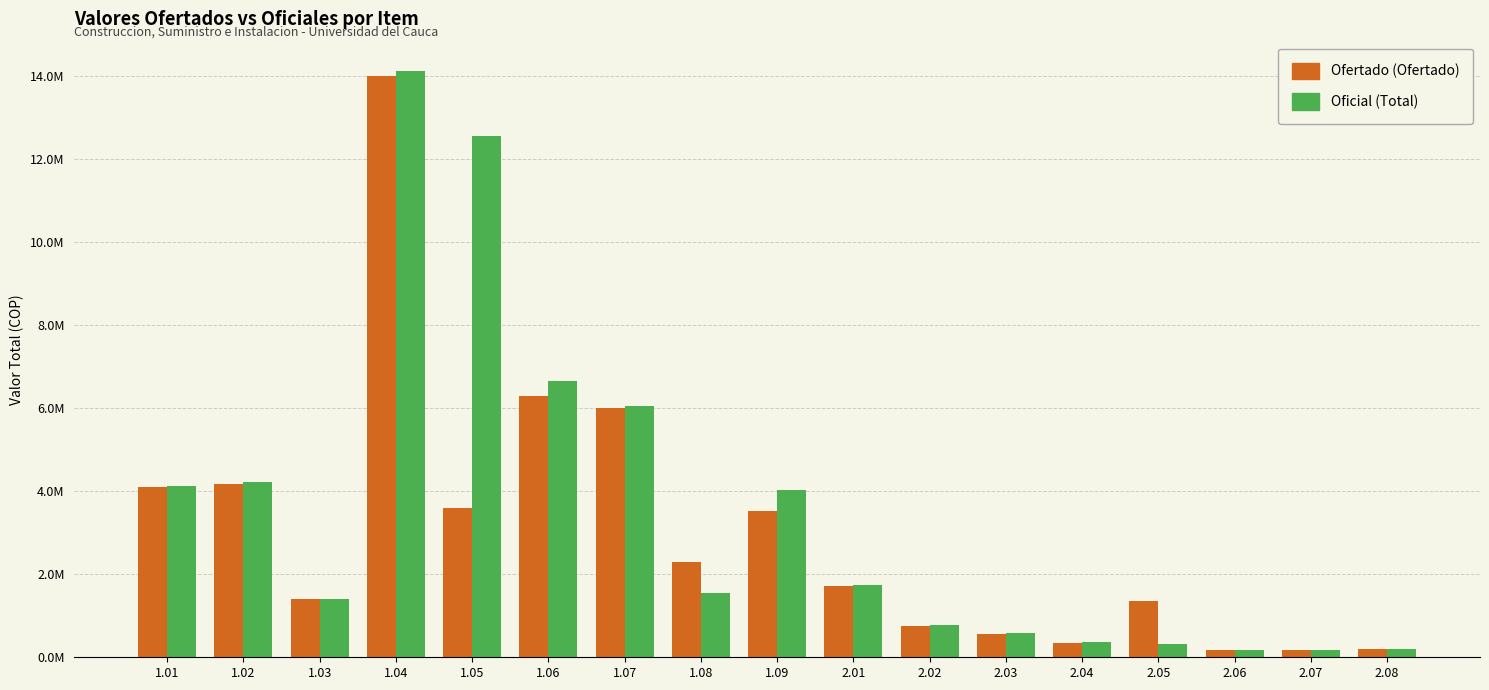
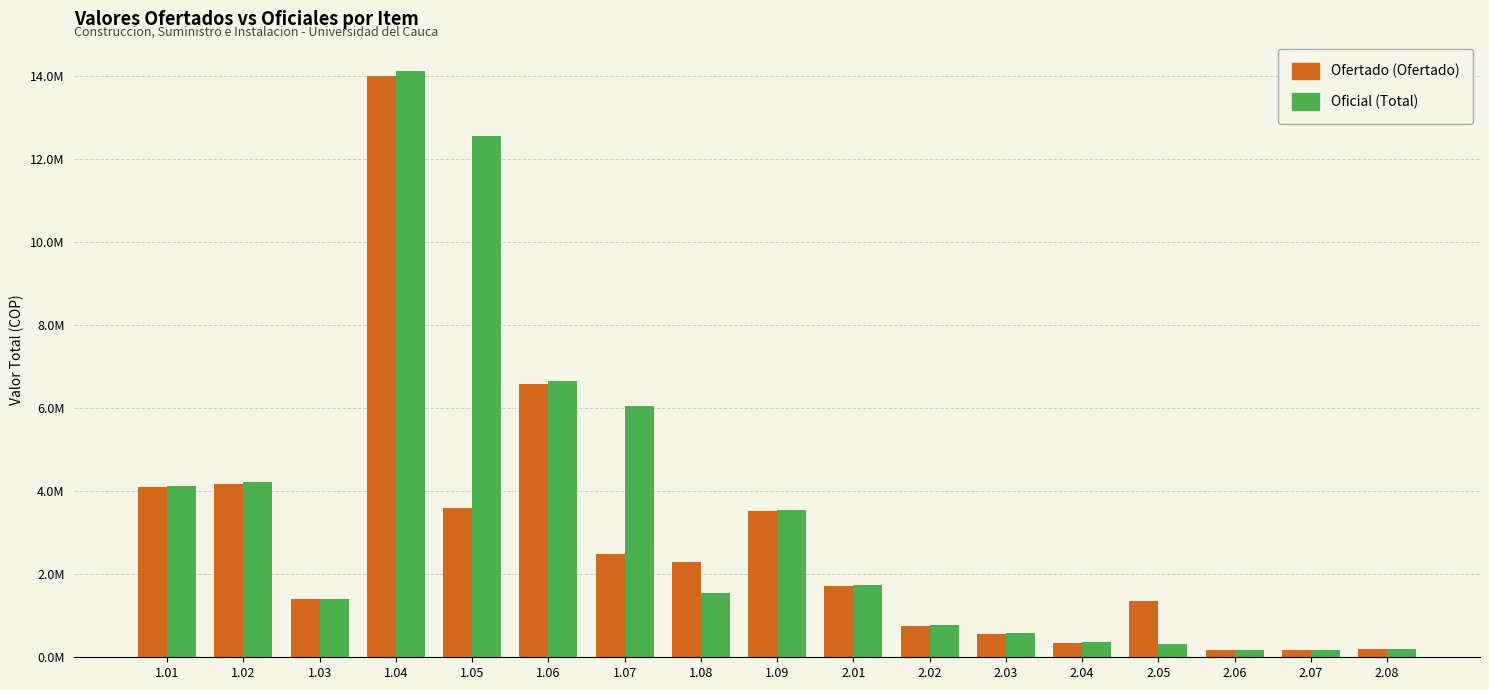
  {
    "Ofertado (Ofertado)": {
      "1.01": 4100000,
      "1.02": 4200000,
      "1.03": 1400000,
      "1.04": 14000000,
      "1.05": 3600000,
-     "1.06": 6300000,
-     "1.07": 6000000,
+     "1.06": 6600000,
+     "1.07": 2500000,
      "1.08": 2300000,
      "1.09": 3500000,
      "2.01": 1700000,
      "2.02": 800000,
      "2.03": 600000,
      "2.04": 400000,
      "2.05": 1400000,
      "2.06": 200000,
      "2.07": 200000,
      "2.08": 200000
    },
    "Oficial (Total)": {
      "1.01": 4100000,
      "1.02": 4200000,
      "1.03": 1400000,
      "1.04": 14100000,
      "1.05": 12600000,
      "1.06": 6600000,
      "1.07": 6000000,
      "1.08": 1500000,
-     "1.09": 4000000,
+     "1.09": 3600000,
      "2.01": 1700000,
      "2.02": 800000,
      "2.03": 600000,
      "2.04": 400000,
      "2.05": 300000,
      "2.06": 200000,
      "2.07": 200000,
      "2.08": 200000
    }
  }
